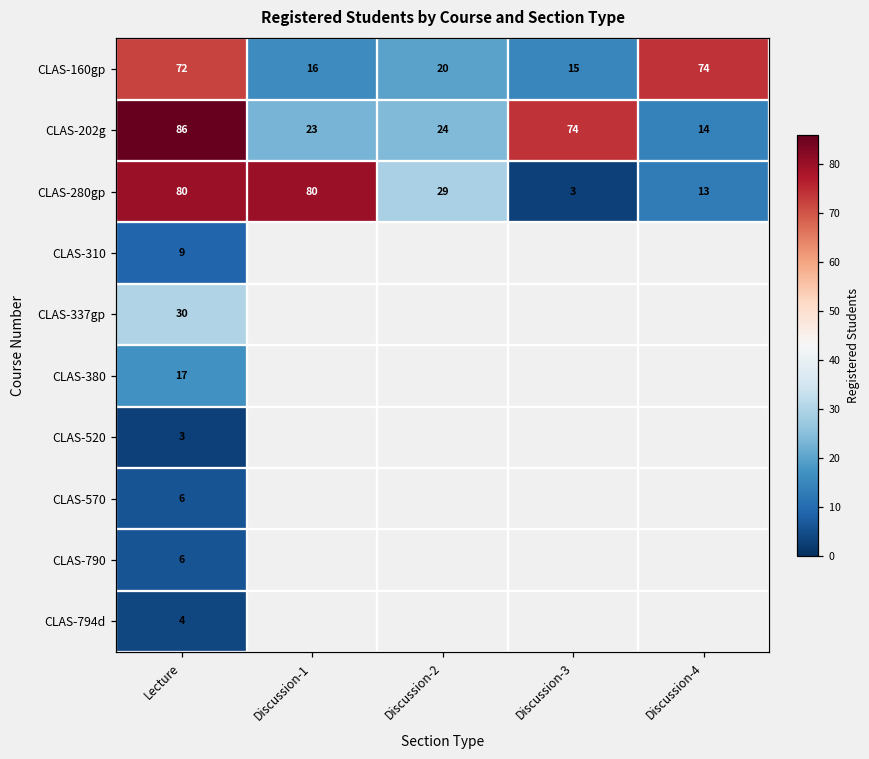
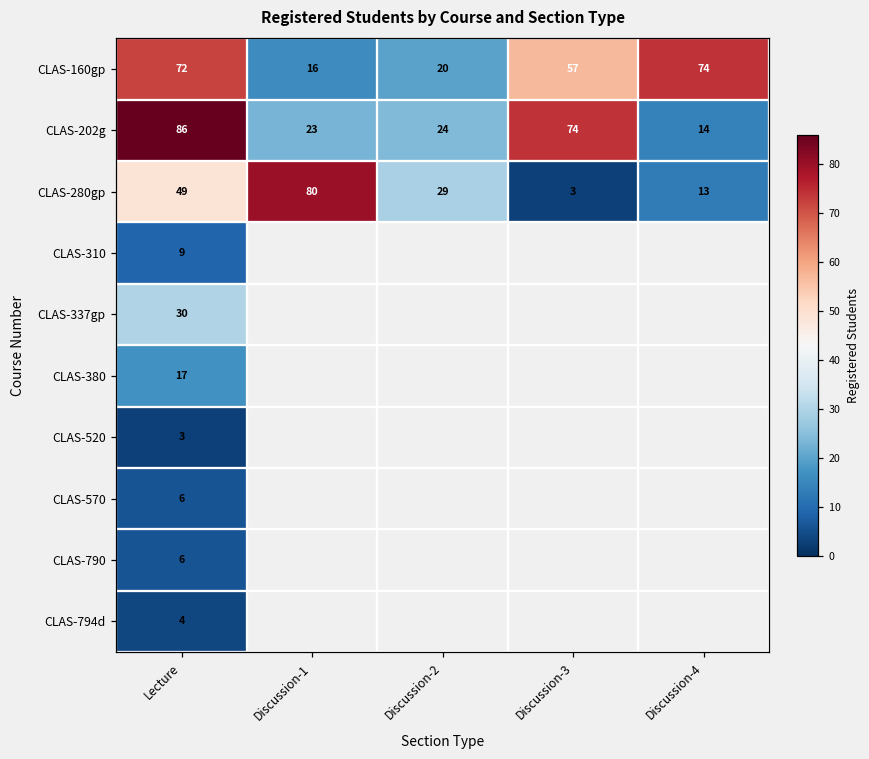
  {
    "CLAS-160gp": {
      "Lecture": 72,
      "Discussion-1": 16,
      "Discussion-2": 20,
-     "Discussion-3": 15,
+     "Discussion-3": 57,
      "Discussion-4": 74
    },
    "CLAS-202g": {
      "Lecture": 86,
      "Discussion-1": 23,
      "Discussion-2": 24,
      "Discussion-3": 74,
      "Discussion-4": 14
    },
    "CLAS-280gp": {
-     "Lecture": 80,
+     "Lecture": 49,
      "Discussion-1": 80,
      "Discussion-2": 29,
      "Discussion-3": 3,
      "Discussion-4": 13
    },
    "CLAS-310": {
      "Lecture": 9
    },
    "CLAS-337gp": {
      "Lecture": 30
    },
    "CLAS-380": {
      "Lecture": 17
    },
    "CLAS-520": {
      "Lecture": 3
    },
    "CLAS-570": {
      "Lecture": 6
    },
    "CLAS-790": {
      "Lecture": 6
    },
    "CLAS-794d": {
      "Lecture": 4
    }
  }
